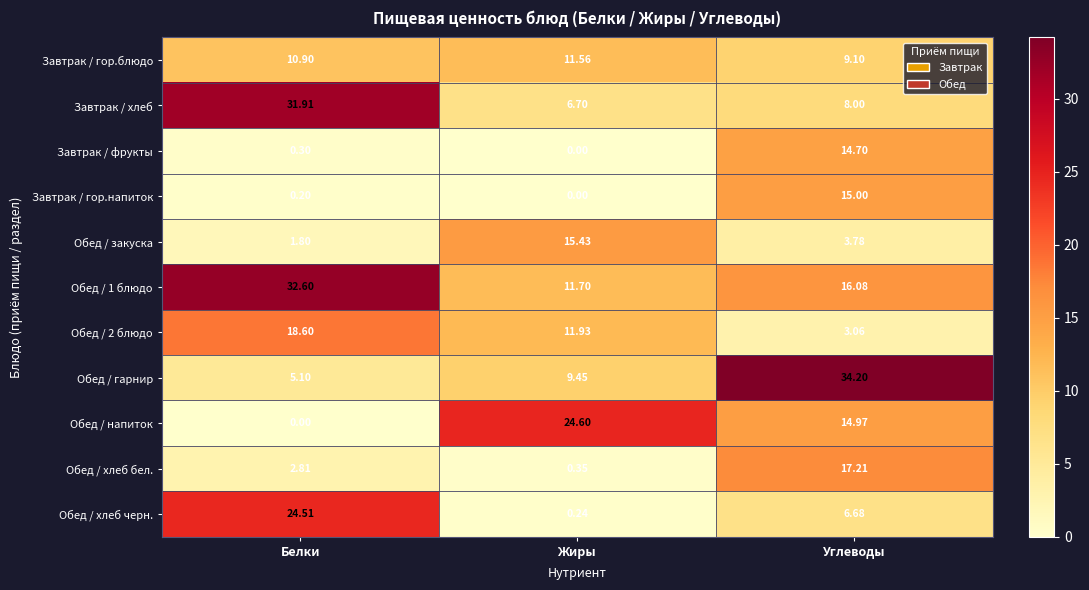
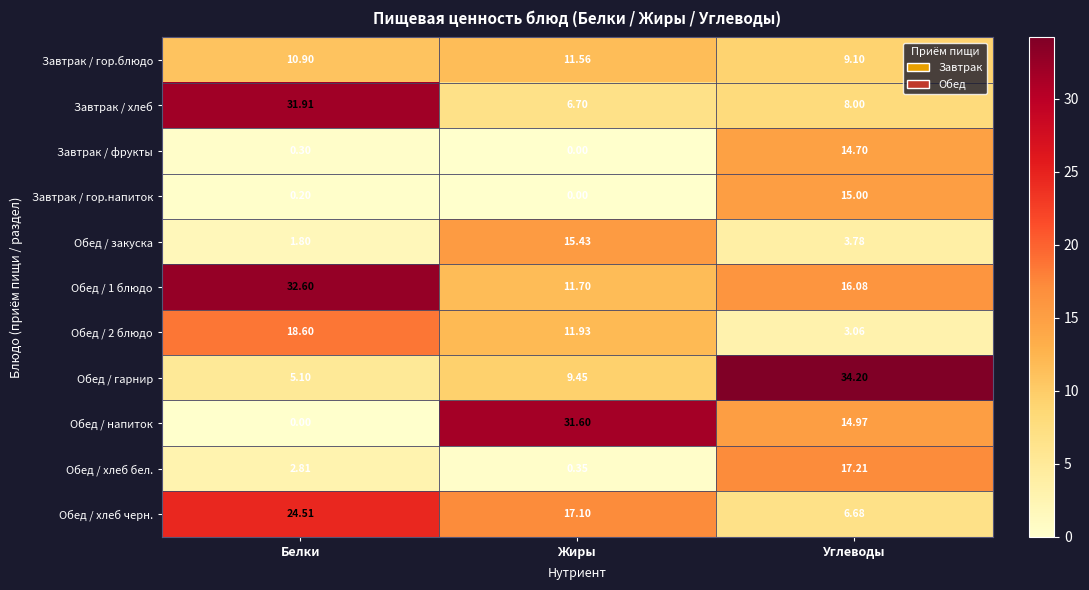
  {
    "Завтрак / гор.блюдо": {
      "Белки": 10.90,
      "Жиры": 11.56,
      "Углеводы": 9.10
    },
    "Завтрак / хлеб": {
      "Белки": 31.91,
      "Жиры": 6.70,
      "Углеводы": 8.00
    },
    "Завтрак / фрукты": {
      "Белки": 0.30,
      "Жиры": 0.00,
      "Углеводы": 14.70
    },
    "Завтрак / гор.напиток": {
      "Белки": 0.20,
      "Жиры": 0.00,
      "Углеводы": 15.00
    },
    "Обед / закуска": {
      "Белки": 1.80,
      "Жиры": 15.43,
      "Углеводы": 3.78
    },
    "Обед / 1 блюдо": {
      "Белки": 32.60,
      "Жиры": 11.70,
      "Углеводы": 16.08
    },
    "Обед / 2 блюдо": {
      "Белки": 18.60,
      "Жиры": 11.93,
      "Углеводы": 3.06
    },
    "Обед / гарнир": {
      "Белки": 5.10,
      "Жиры": 9.45,
      "Углеводы": 34.20
    },
    "Обед / напиток": {
      "Белки": 0.00,
-     "Жиры": 24.60,
+     "Жиры": 31.60,
      "Углеводы": 14.97
    },
    "Обед / хлеб бел.": {
      "Белки": 2.81,
      "Жиры": 0.35,
      "Углеводы": 17.21
    },
    "Обед / хлеб черн.": {
      "Белки": 24.51,
-     "Жиры": 0.24,
+     "Жиры": 17.10,
      "Углеводы": 6.68
    }
  }
